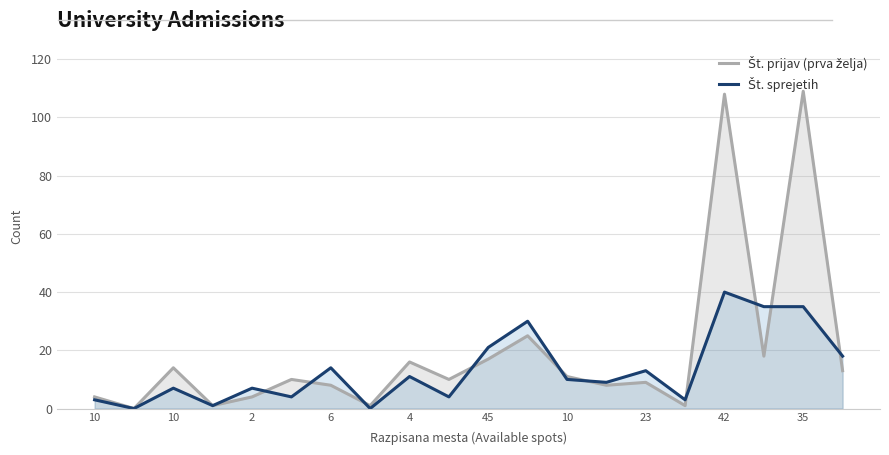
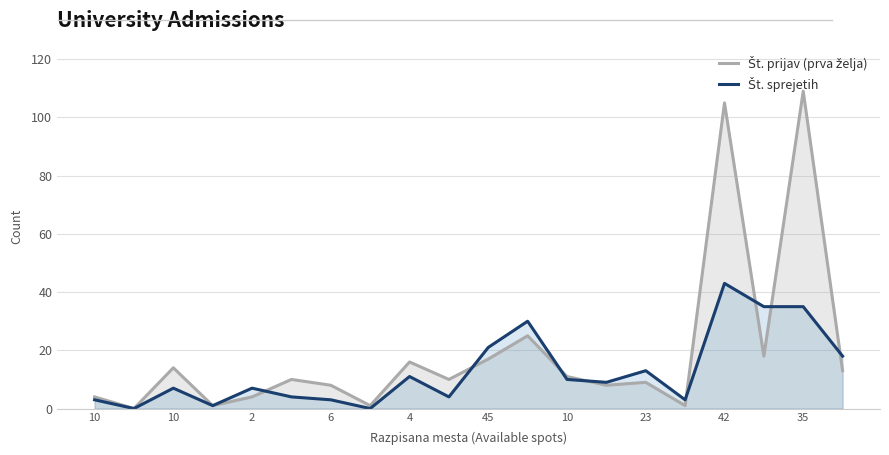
  {
    "Št. prijav (prva želja)": {
      "2": 4,
      "6": 8,
      "4": 16,
      "45": 17,
      "23": 9,
-     "42": 108,
+     "42": 105,
      "35": 109
    },
    "Št. sprejetih": {
      "2": 7,
-     "6": 14,
+     "6": 3,
      "4": 11,
      "45": 21,
      "23": 13,
-     "42": 40,
+     "42": 43,
      "35": 35
    }
  }
